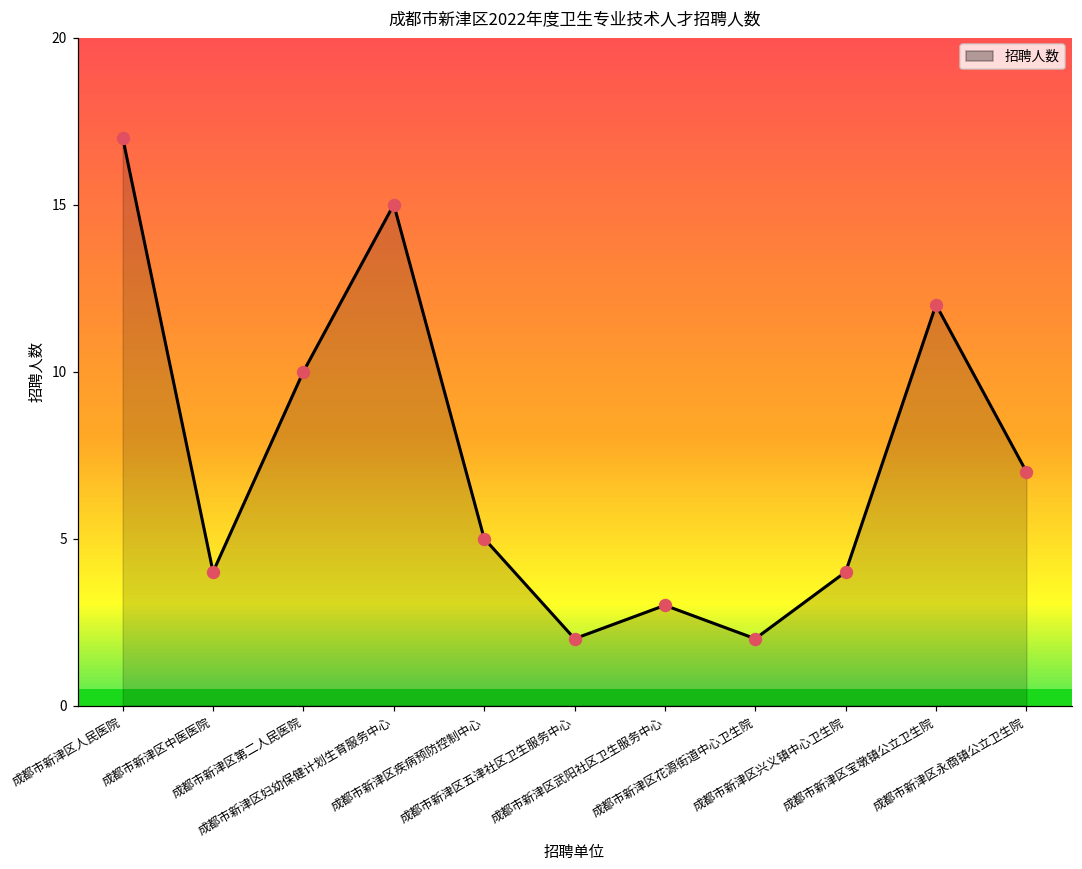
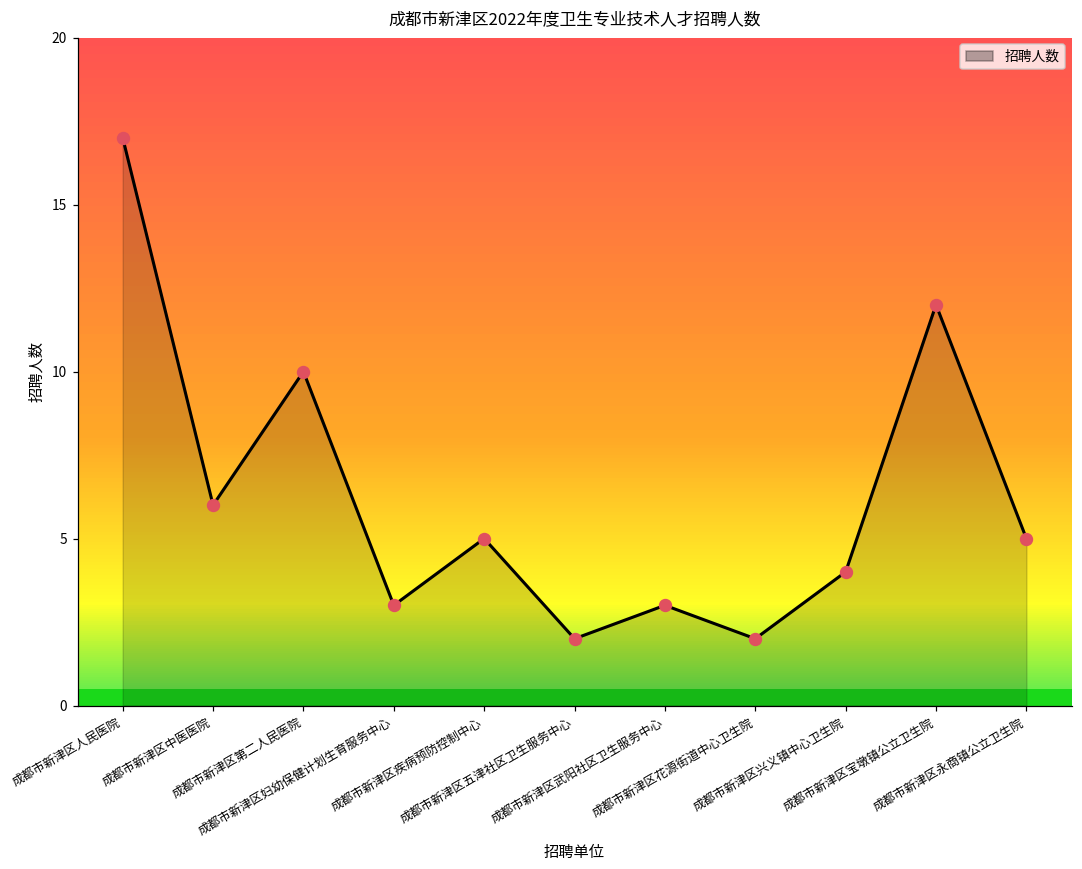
  {
    "成都市新津区人民医院": 17,
-   "成都市新津区中医医院": 4,
+   "成都市新津区中医医院": 6,
    "成都市新津区第二人民医院": 10,
-   "成都市新津区妇幼保健计划生育服务中心": 15,
+   "成都市新津区妇幼保健计划生育服务中心": 3,
    "成都市新津区疾病预防控制中心": 5,
    "成都市新津区五津社区卫生服务中心": 2,
    "成都市新津区武阳社区卫生服务中心": 3,
    "成都市新津区花源街道中心卫生院": 2,
    "成都市新津区兴义镇中心卫生院": 4,
    "成都市新津区宝墩镇公立卫生院": 12,
-   "成都市新津区永商镇公立卫生院": 7
+   "成都市新津区永商镇公立卫生院": 5
  }
